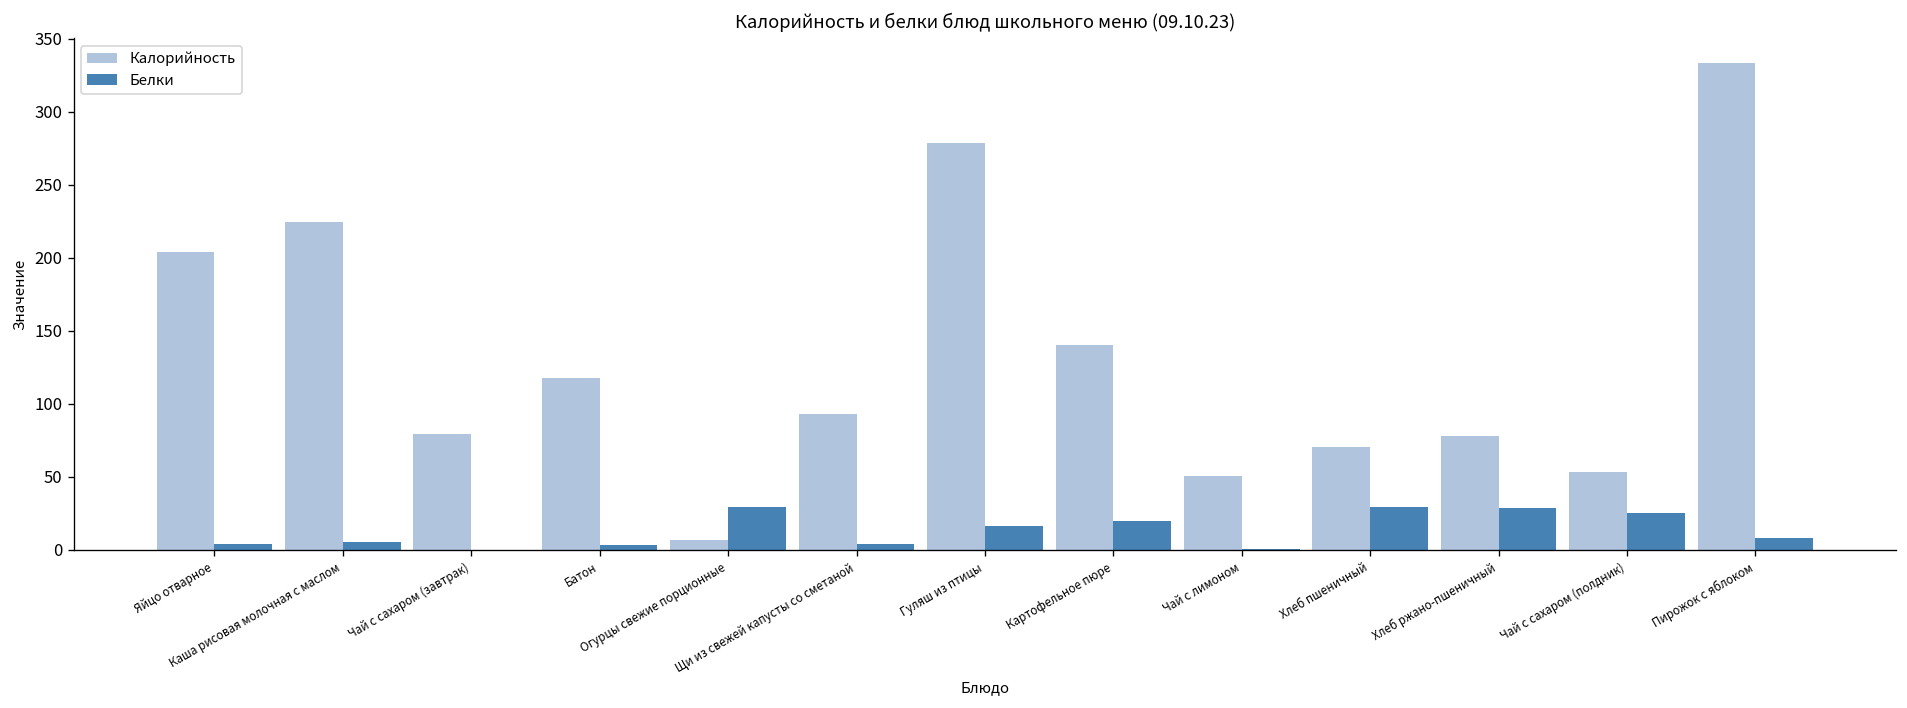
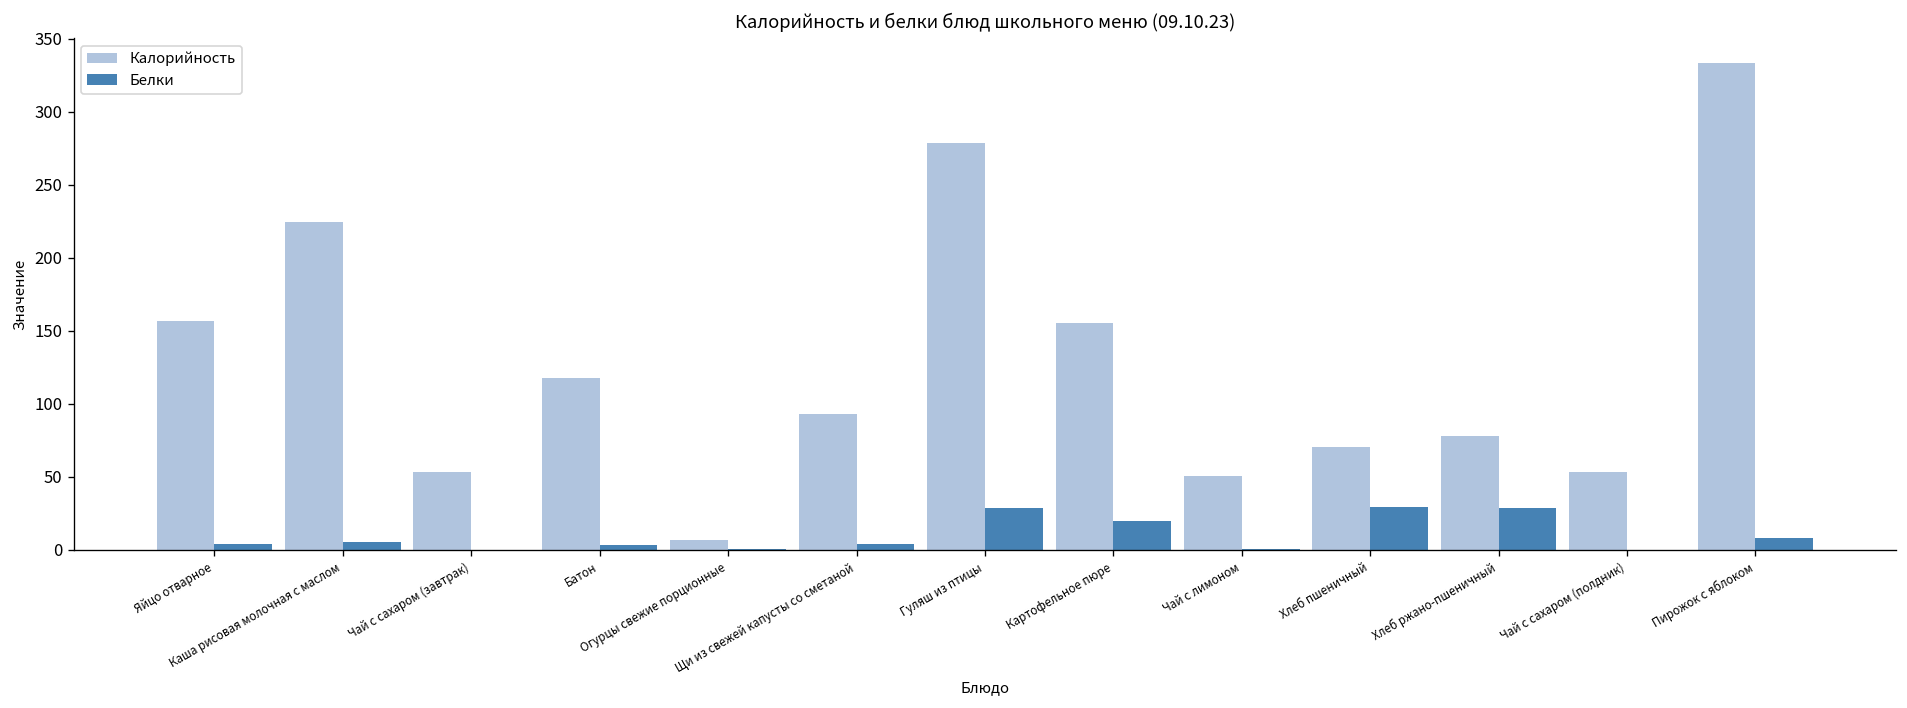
  {
    "Калорийность": {
-     "Яйцо отварное": 204,
+     "Яйцо отварное": 157,
      "Каша рисовая молочная с маслом": 224,
-     "Чай с сахаром (завтрак)": 79,
+     "Чай с сахаром (завтрак)": 53,
      "Батон": 118,
      "Огурцы свежие порционные": 7,
      "Щи из свежей капусты со сметаной": 93,
      "Гуляш из птицы": 278,
-     "Картофельное пюре": 140,
+     "Картофельное пюре": 155,
      "Чай с лимоном": 51,
      "Хлеб пшеничный": 71,
      "Хлеб ржано-пшеничный": 78,
      "Чай с сахаром (полдник)": 53,
      "Пирожок с яблоком": 333
    },
    "Белки": {
      "Яйцо отварное": 4,
      "Каша рисовая молочная с маслом": 5,
      "Батон": 4,
-     "Огурцы свежие порционные": 29,
+     "Огурцы свежие порционные": 0,
      "Щи из свежей капусты со сметаной": 4,
-     "Гуляш из птицы": 16,
+     "Гуляш из птицы": 29,
      "Картофельное пюре": 20,
      "Хлеб пшеничный": 29,
      "Хлеб ржано-пшеничный": 29,
-     "Чай с сахаром (полдник)": 25,
+     "Чай с сахаром (полдник)": 0,
      "Пирожок с яблоком": 8
    }
  }
